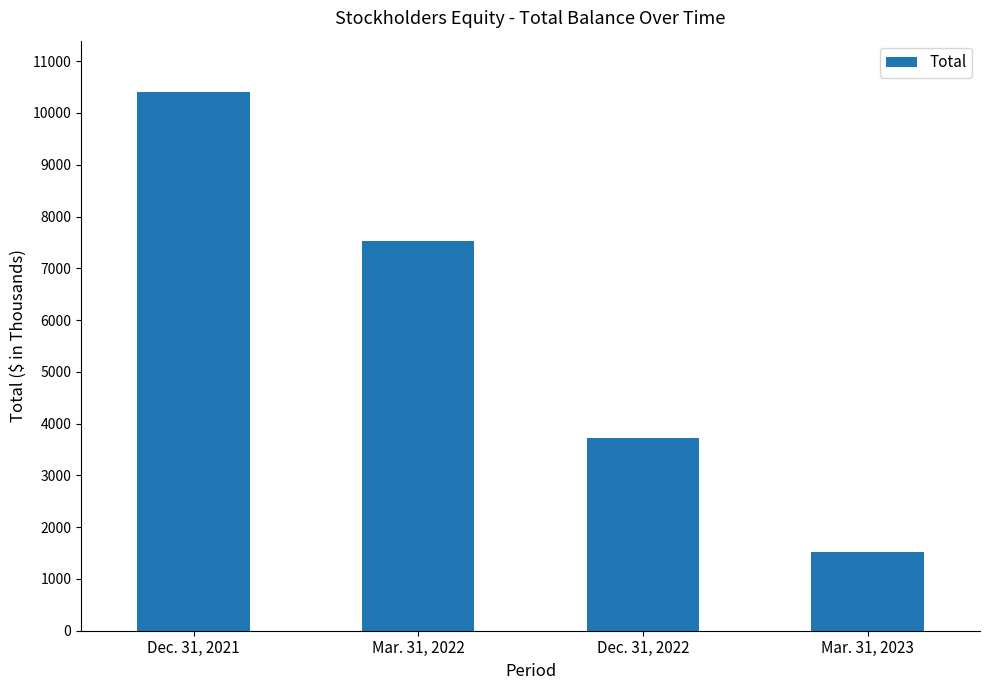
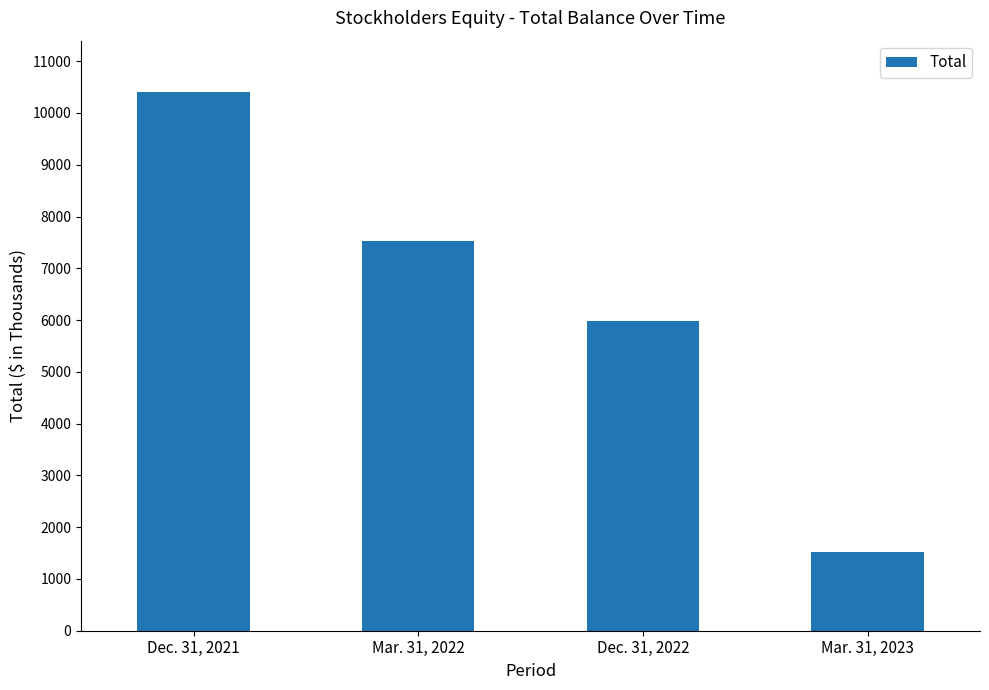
  {
    "Dec. 31, 2021": 10400,
    "Mar. 31, 2022": 7500,
-   "Dec. 31, 2022": 3700,
+   "Dec. 31, 2022": 6000,
    "Mar. 31, 2023": 1500
  }
